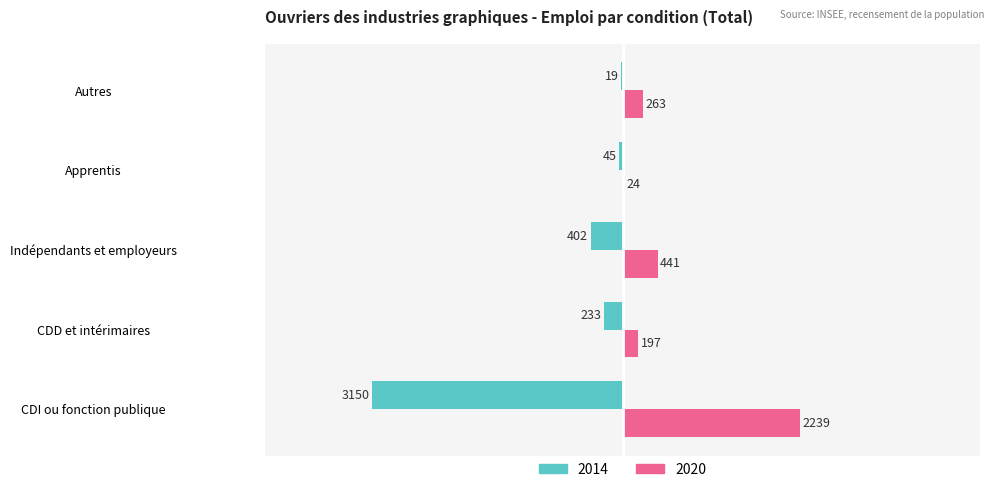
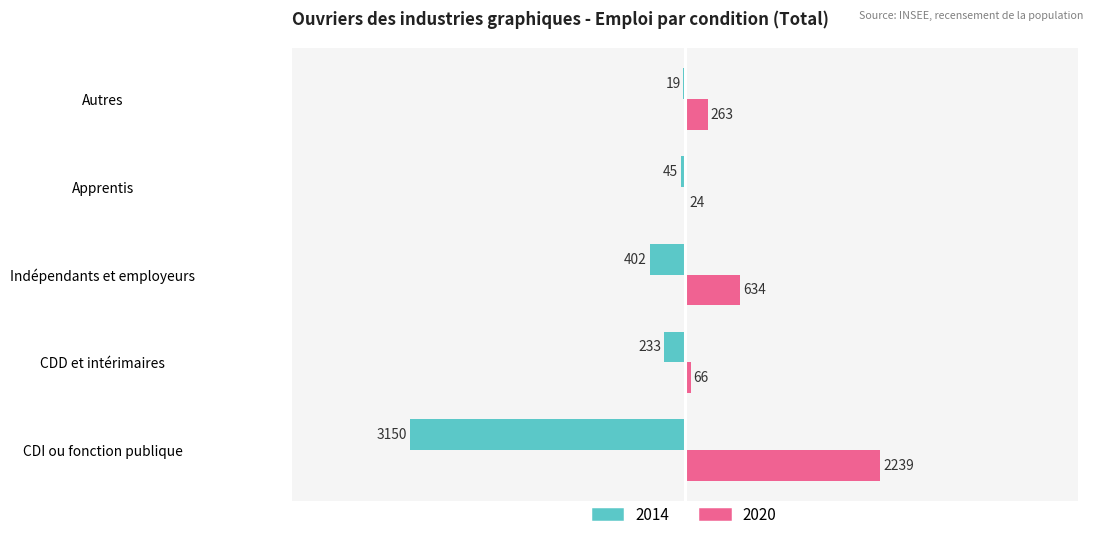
  {
    "2020": {
      "Autres": 263,
      "Apprentis": 24,
-     "Indépendants et employeurs": 441,
-     "CDD et intérimaires": 197,
+     "Indépendants et employeurs": 634,
+     "CDD et intérimaires": 66,
      "CDI ou fonction publique": 2239
    }
  }
